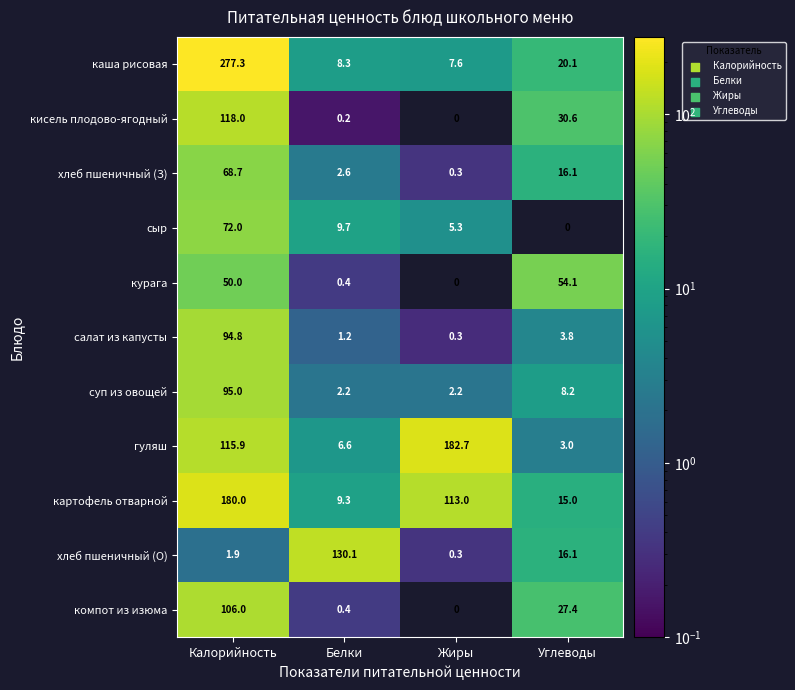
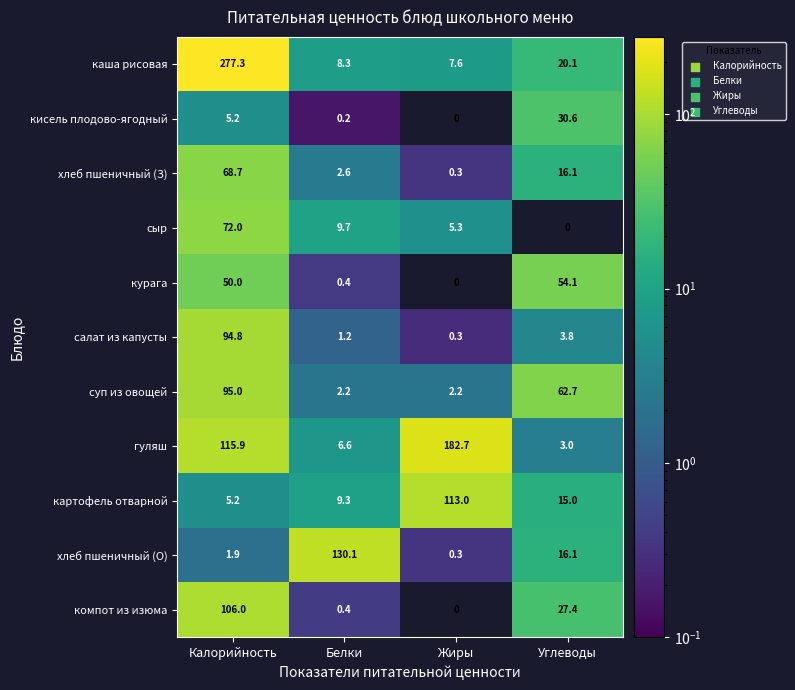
  {
    "каша рисовая": {
      "Калорийность": 277.3,
      "Белки": 8.3,
      "Жиры": 7.6,
      "Углеводы": 20.1
    },
    "кисель плодово-ягодный": {
-     "Калорийность": 118.0,
+     "Калорийность": 5.2,
      "Белки": 0.2,
      "Углеводы": 30.6
    },
    "хлеб пшеничный (З)": {
      "Калорийность": 68.7,
      "Белки": 2.6,
      "Жиры": 0.3,
      "Углеводы": 16.1
    },
    "сыр": {
      "Калорийность": 72.0,
      "Белки": 9.7,
      "Жиры": 5.3
    },
    "курага": {
      "Калорийность": 50.0,
      "Белки": 0.4,
      "Углеводы": 54.1
    },
    "салат из капусты": {
      "Калорийность": 94.8,
      "Белки": 1.2,
      "Жиры": 0.3,
      "Углеводы": 3.8
    },
    "суп из овощей": {
      "Калорийность": 95.0,
      "Белки": 2.2,
      "Жиры": 2.2,
-     "Углеводы": 8.2
+     "Углеводы": 62.7
    },
    "гуляш": {
      "Калорийность": 115.9,
      "Белки": 6.6,
      "Жиры": 182.7,
      "Углеводы": 3.0
    },
    "картофель отварной": {
-     "Калорийность": 180.0,
+     "Калорийность": 5.2,
      "Белки": 9.3,
      "Жиры": 113.0,
      "Углеводы": 15.0
    },
    "хлеб пшеничный (О)": {
      "Калорийность": 1.9,
      "Белки": 130.1,
      "Жиры": 0.3,
      "Углеводы": 16.1
    },
    "компот из изюма": {
      "Калорийность": 106.0,
      "Белки": 0.4,
      "Углеводы": 27.4
    }
  }
